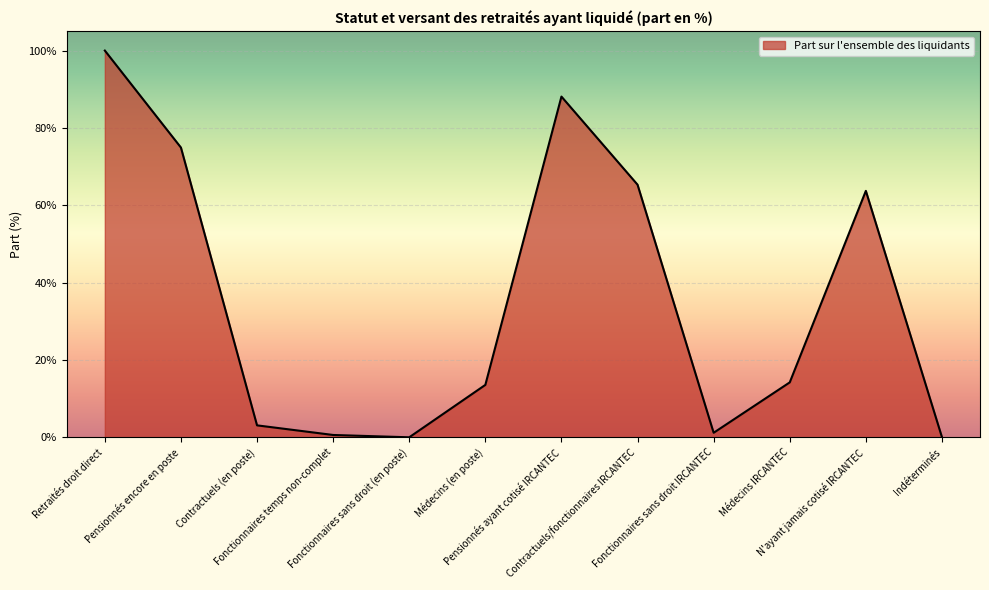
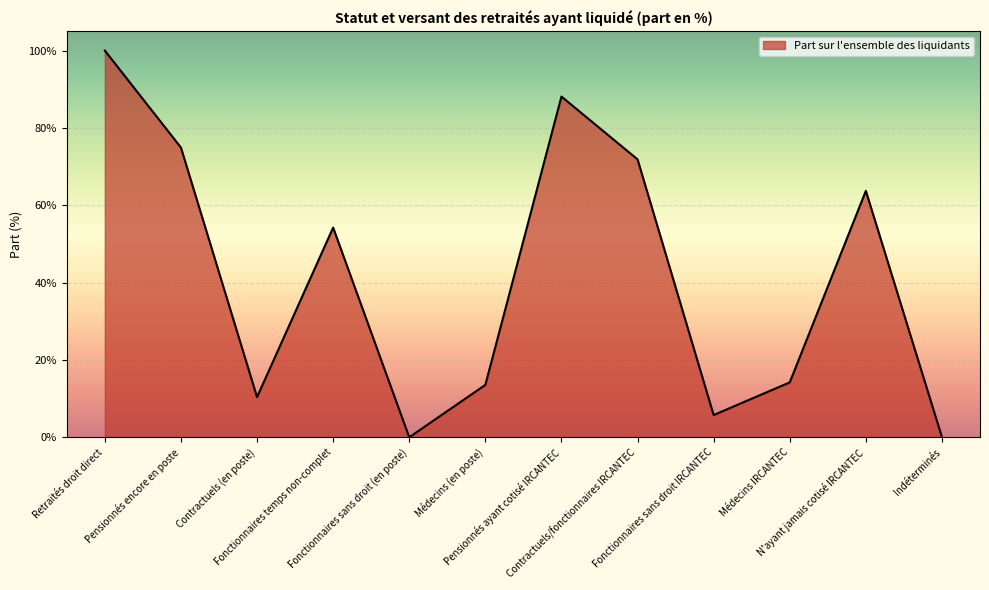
  {
    "Retraités droit direct": "100%",
    "Pensionnés encore en poste": "75%",
-   "Contractuels (en poste)": "3%",
-   "Fonctionnaires temps non-complet": "1%",
+   "Contractuels (en poste)": "10%",
+   "Fonctionnaires temps non-complet": "54%",
    "Fonctionnaires sans droit (en poste)": "0%",
    "Médecins (en poste)": "14%",
    "Pensionnés ayant cotisé IRCANTEC": "88%",
-   "Contractuels/fonctionnaires IRCANTEC": "65%",
-   "Fonctionnaires sans droit IRCANTEC": "1%",
+   "Contractuels/fonctionnaires IRCANTEC": "72%",
+   "Fonctionnaires sans droit IRCANTEC": "6%",
    "Médecins IRCANTEC": "14%",
    "N'ayant jamais cotisé IRCANTEC": "64%",
    "Indéterminés": "0%"
  }
